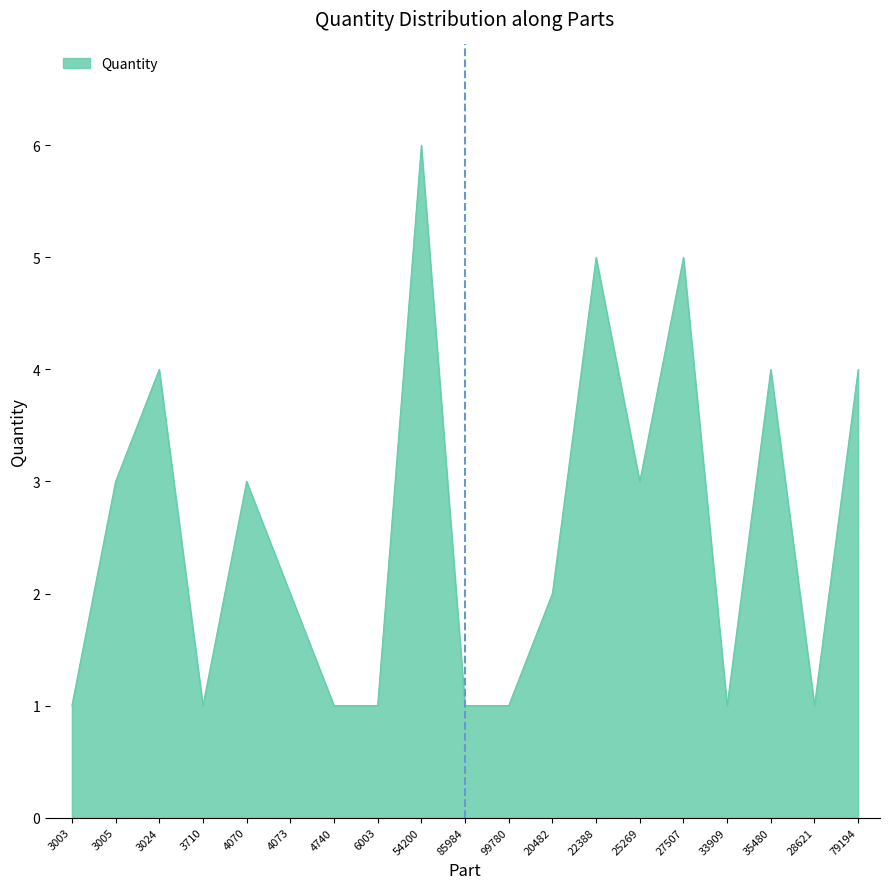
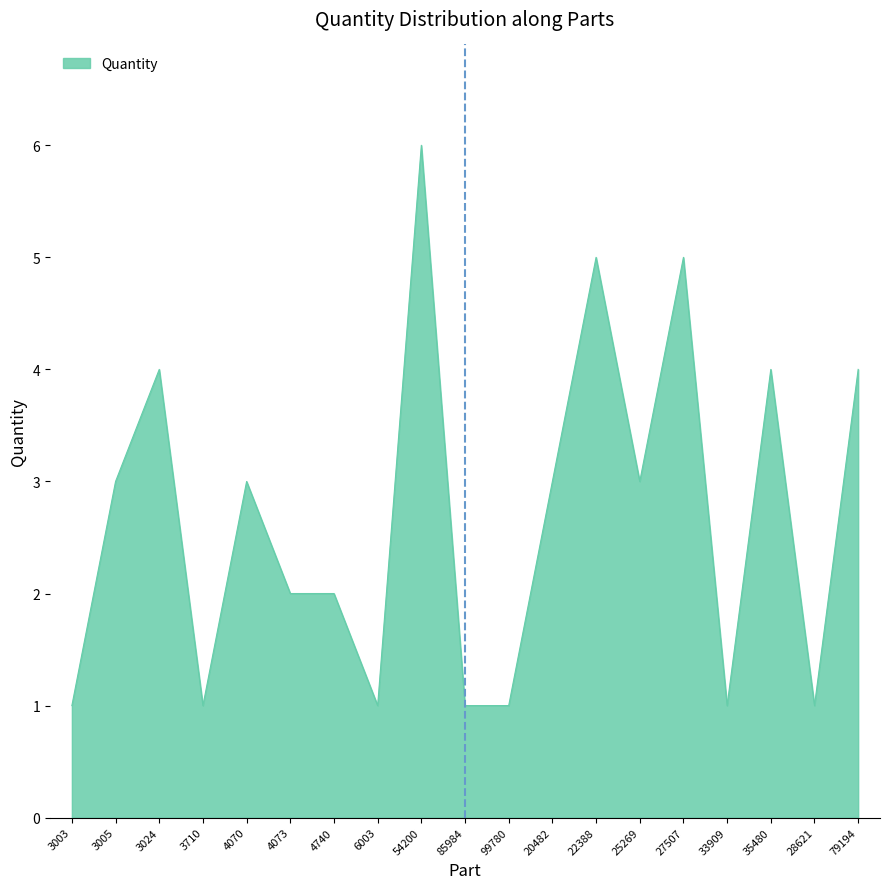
  {
    "3003": 1,
    "3005": 3,
    "3024": 4,
    "3710": 1,
    "4070": 3,
    "4073": 2,
-   "4740": 1,
+   "4740": 2,
    "6003": 1,
    "54200": 6,
    "85984": 1,
    "99780": 1,
-   "20482": 2,
+   "20482": 3,
    "22388": 5,
    "25269": 3,
    "27507": 5,
    "33909": 1,
    "35480": 4,
    "28621": 1,
    "79194": 4
  }
